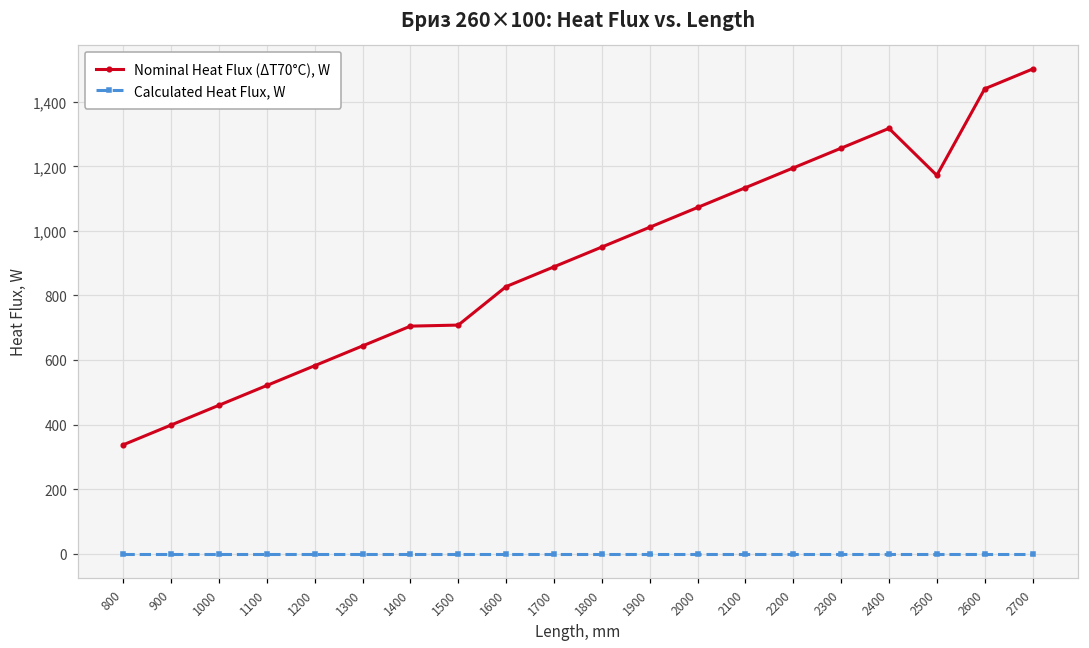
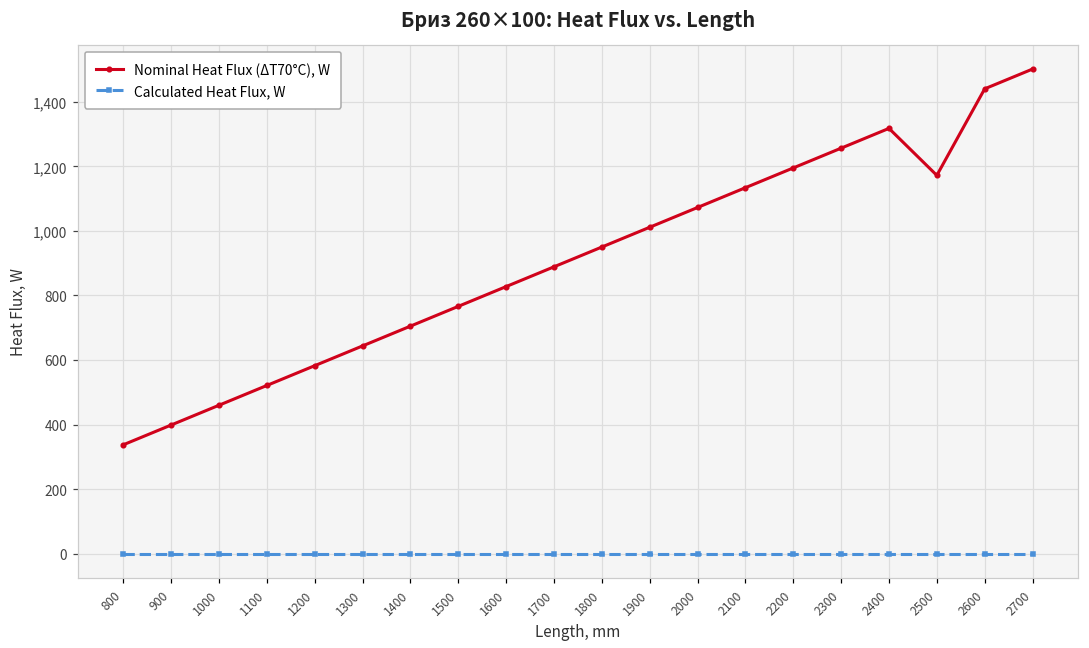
  {
    "Nominal Heat Flux (ΔT70°C), W": {
      "800": "340",
      "900": "400",
      "1000": "460",
      "1100": "520",
      "1200": "580",
      "1300": "640",
      "1400": "700",
-     "1500": "710",
+     "1500": "770",
      "1600": "830",
      "1700": "890",
      "1800": "950",
      "1900": "1,010",
      "2000": "1,070",
      "2100": "1,130",
      "2200": "1,200",
      "2300": "1,260",
      "2400": "1,320",
      "2500": "1,170",
      "2600": "1,440",
      "2700": "1,500"
    },
    "Calculated Heat Flux, W": {
      "800": "0",
      "900": "0",
      "1000": "0",
      "1100": "0",
      "1200": "0",
      "1300": "0",
      "1400": "0",
      "1500": "0",
      "1600": "0",
      "1700": "0",
      "1800": "0",
      "1900": "0",
      "2000": "0",
      "2100": "0",
      "2200": "0",
      "2300": "0",
      "2400": "0",
      "2500": "0",
      "2600": "0",
      "2700": "0"
    }
  }
